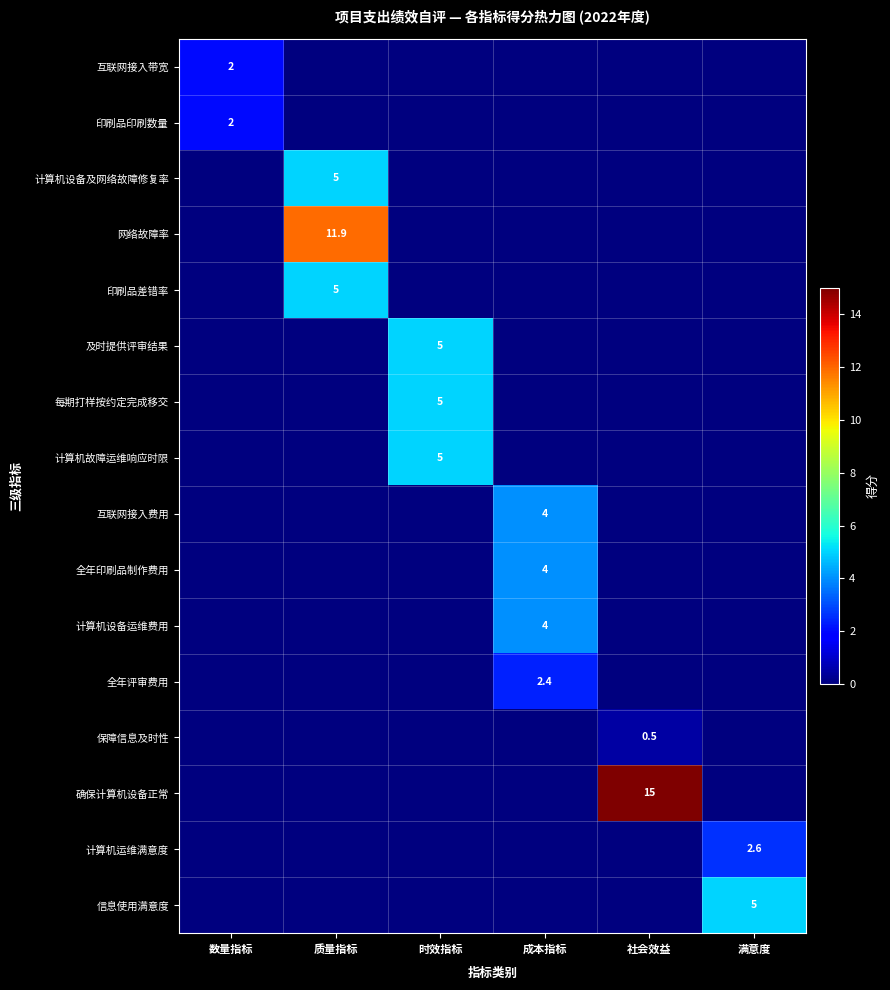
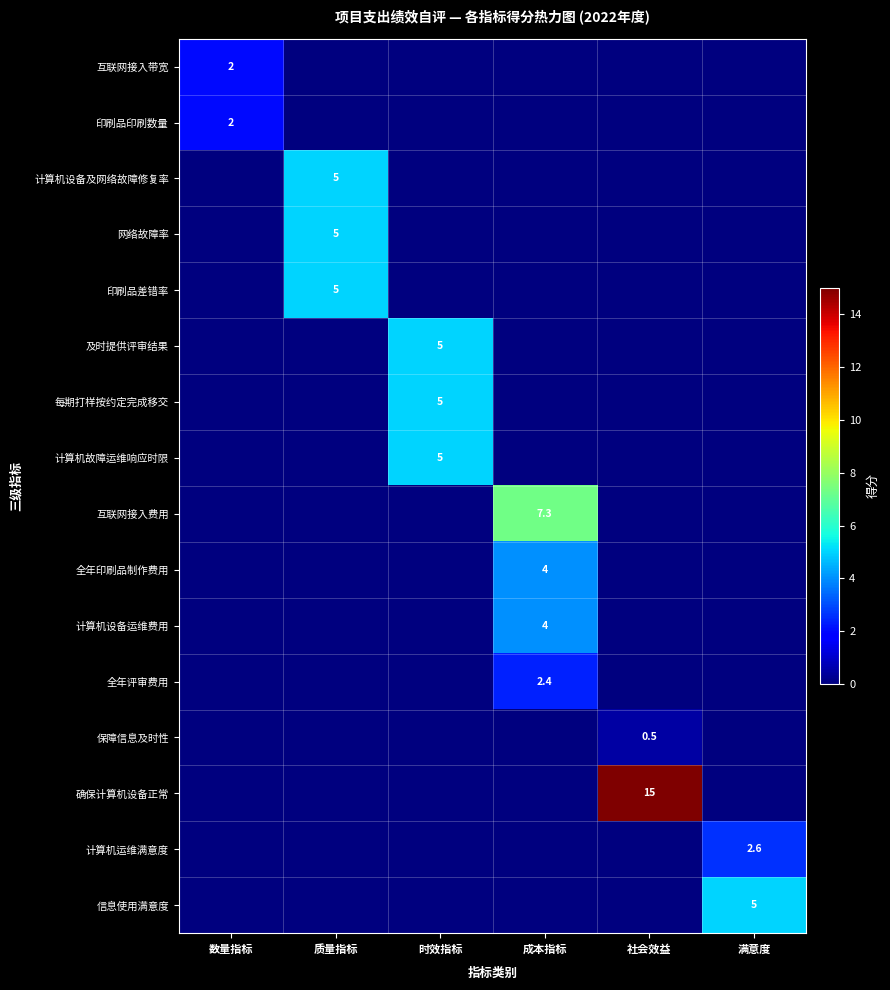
  {
    "互联网接入带宽": {
      "数量指标": 2
    },
    "印刷品印刷数量": {
      "数量指标": 2
    },
    "计算机设备及网络故障修复率": {
      "质量指标": 5
    },
    "网络故障率": {
-     "质量指标": 11.9
+     "质量指标": 5
    },
    "印刷品差错率": {
      "质量指标": 5
    },
    "及时提供评审结果": {
      "时效指标": 5
    },
    "每期打样按约定完成移交": {
      "时效指标": 5
    },
    "计算机故障运维响应时限": {
      "时效指标": 5
    },
    "互联网接入费用": {
-     "成本指标": 4
+     "成本指标": 7.3
    },
    "全年印刷品制作费用": {
      "成本指标": 4
    },
    "计算机设备运维费用": {
      "成本指标": 4
    },
    "全年评审费用": {
      "成本指标": 2.4
    },
    "保障信息及时性": {
      "社会效益": 0.5
    },
    "确保计算机设备正常": {
      "社会效益": 15
    },
    "计算机运维满意度": {
      "满意度": 2.6
    },
    "信息使用满意度": {
      "满意度": 5
    }
  }
